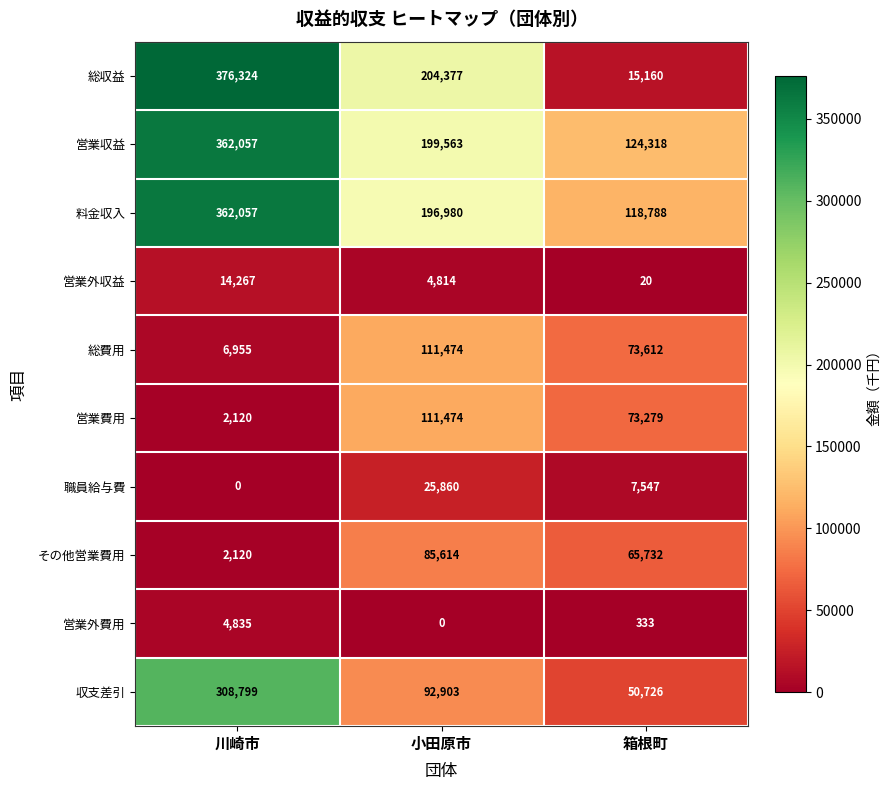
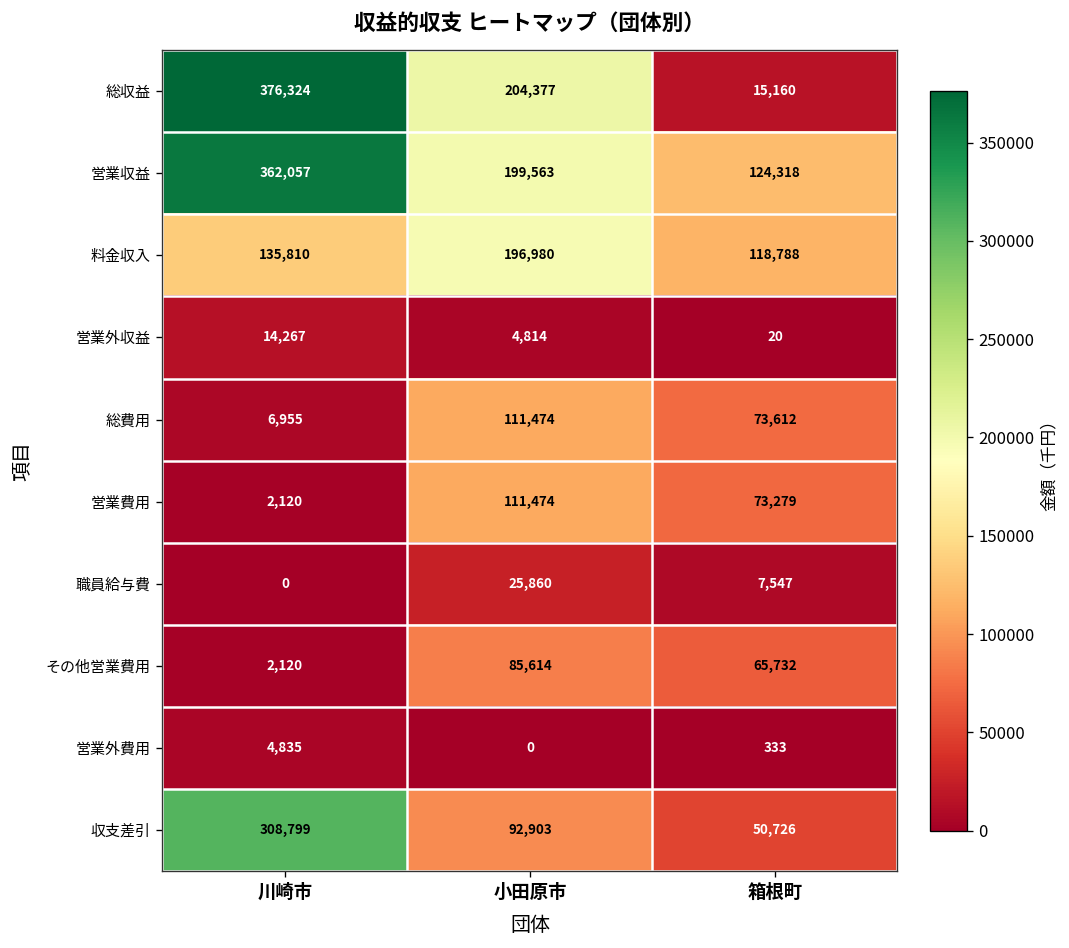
  {
    "総収益": {
      "川崎市": "376,324",
      "小田原市": "204,377",
      "箱根町": "15,160"
    },
    "営業収益": {
      "川崎市": "362,057",
      "小田原市": "199,563",
      "箱根町": "124,318"
    },
    "料金収入": {
-     "川崎市": "362,057",
+     "川崎市": "135,810",
      "小田原市": "196,980",
      "箱根町": "118,788"
    },
    "営業外収益": {
      "川崎市": "14,267",
      "小田原市": "4,814",
      "箱根町": "20"
    },
    "総費用": {
      "川崎市": "6,955",
      "小田原市": "111,474",
      "箱根町": "73,612"
    },
    "営業費用": {
      "川崎市": "2,120",
      "小田原市": "111,474",
      "箱根町": "73,279"
    },
    "職員給与費": {
      "川崎市": "0",
      "小田原市": "25,860",
      "箱根町": "7,547"
    },
    "その他営業費用": {
      "川崎市": "2,120",
      "小田原市": "85,614",
      "箱根町": "65,732"
    },
    "営業外費用": {
      "川崎市": "4,835",
      "小田原市": "0",
      "箱根町": "333"
    },
    "収支差引": {
      "川崎市": "308,799",
      "小田原市": "92,903",
      "箱根町": "50,726"
    }
  }
